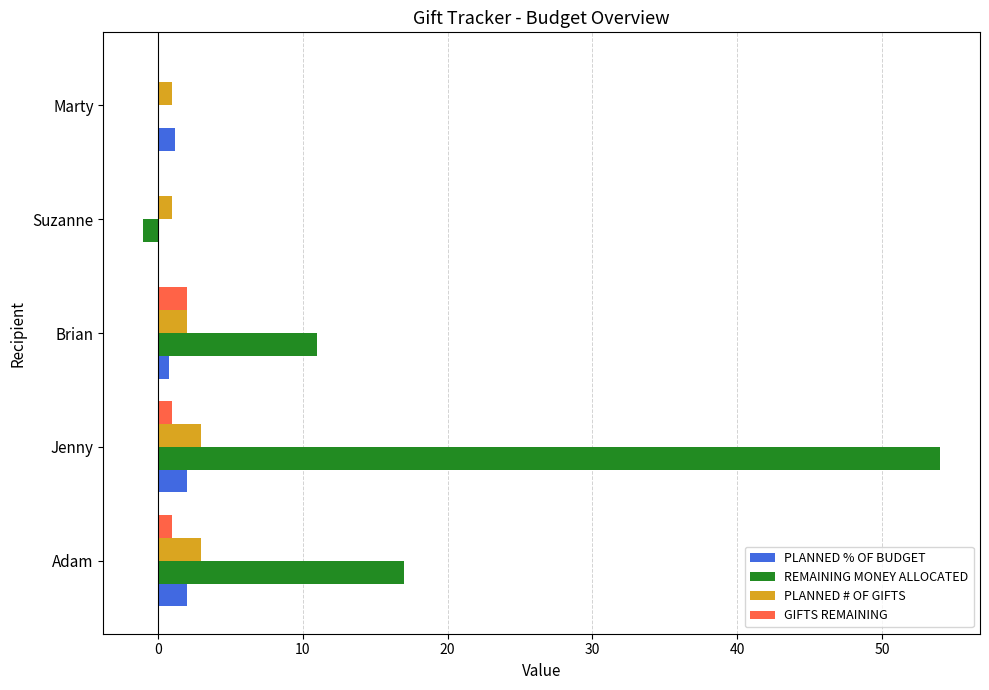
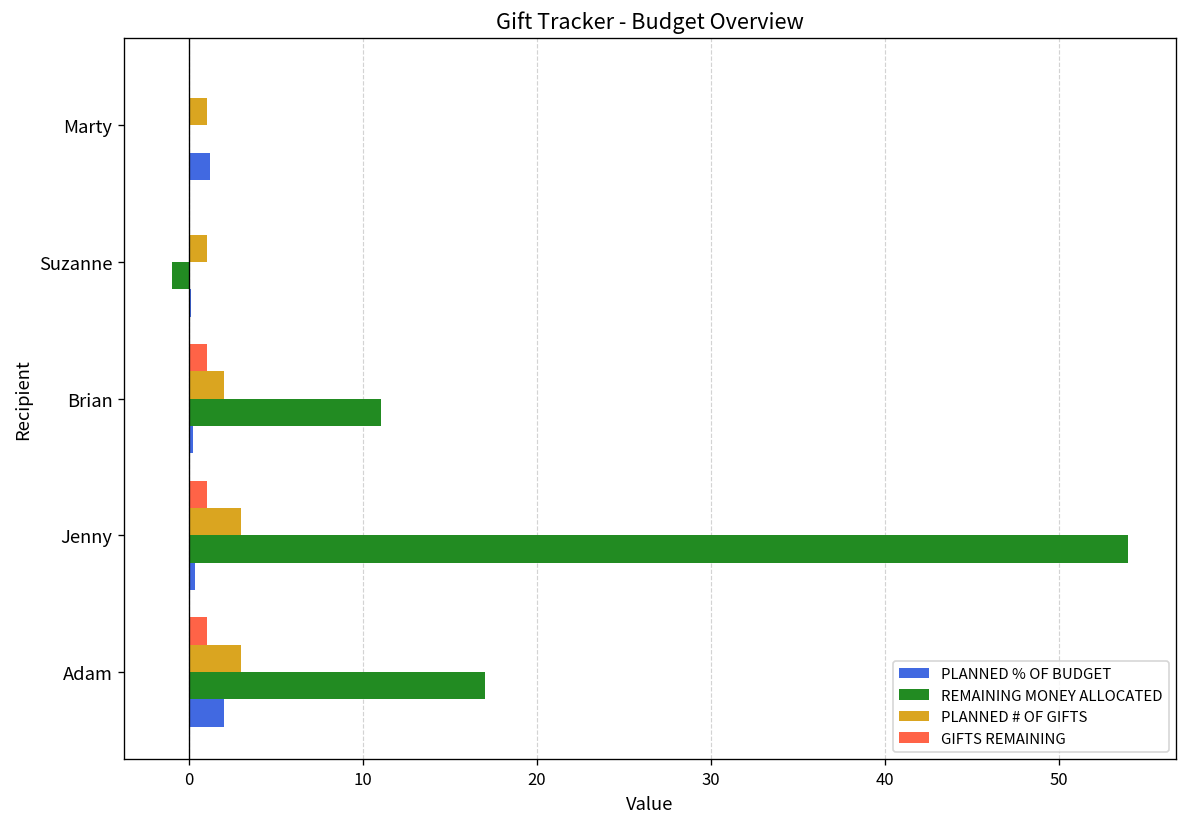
  {
    "PLANNED % OF BUDGET": {
      "Marty": 1.2,
-     "Brian": 0.8,
-     "Jenny": 2.0,
+     "Brian": 0.2,
+     "Jenny": 0.3,
      "Adam": 2.0
    },
    "REMAINING MONEY ALLOCATED": {
      "Marty": 0.0,
      "Suzanne": -1.0,
      "Brian": 11.0,
      "Jenny": 54.0,
      "Adam": 17.0
    },
    "PLANNED # OF GIFTS": {
      "Marty": 1.0,
      "Suzanne": 1.0,
      "Brian": 2.0,
      "Jenny": 3.0,
      "Adam": 3.0
    },
    "GIFTS REMAINING": {
      "Marty": 0,
      "Suzanne": 0,
-     "Brian": 2,
+     "Brian": 1,
      "Jenny": 1,
      "Adam": 1
    }
  }
